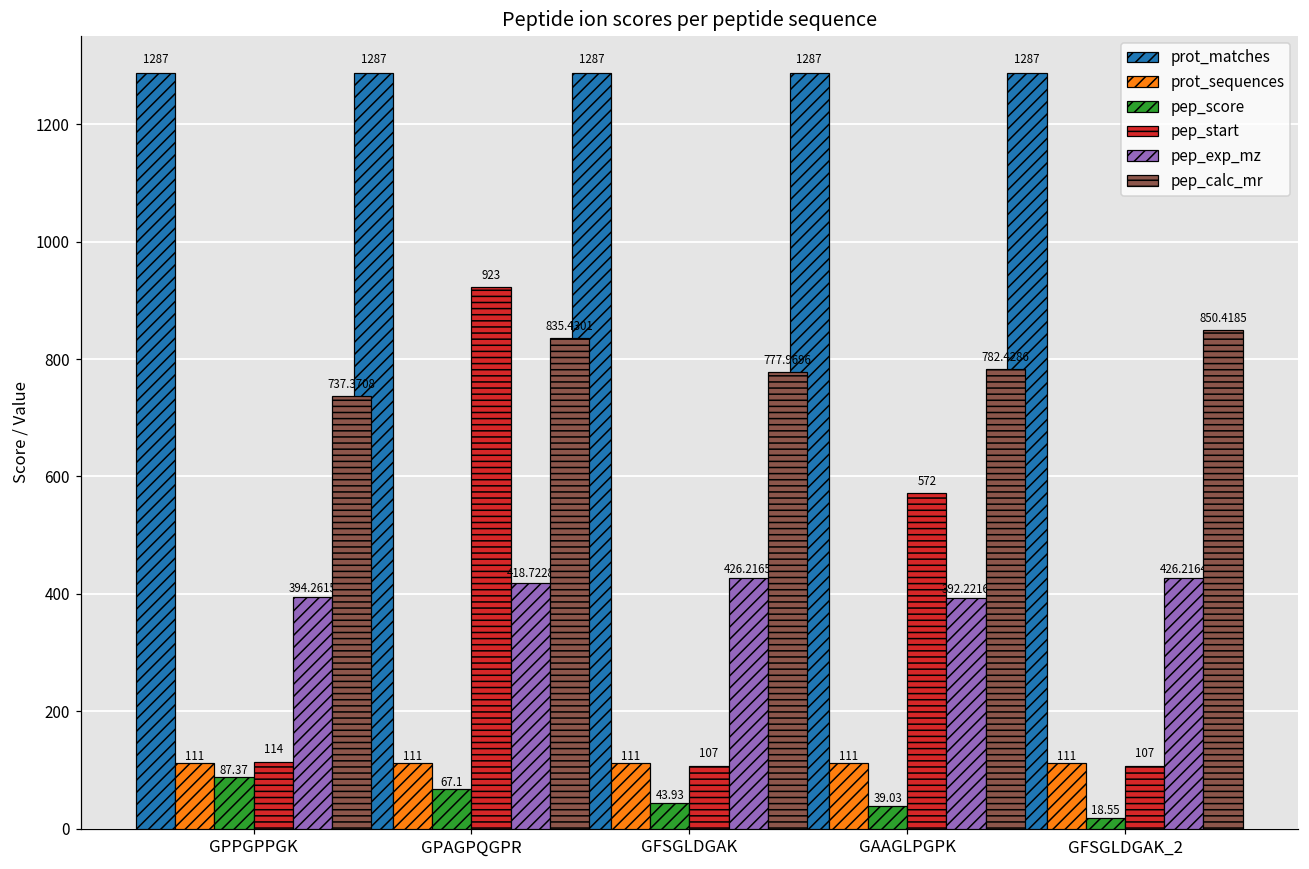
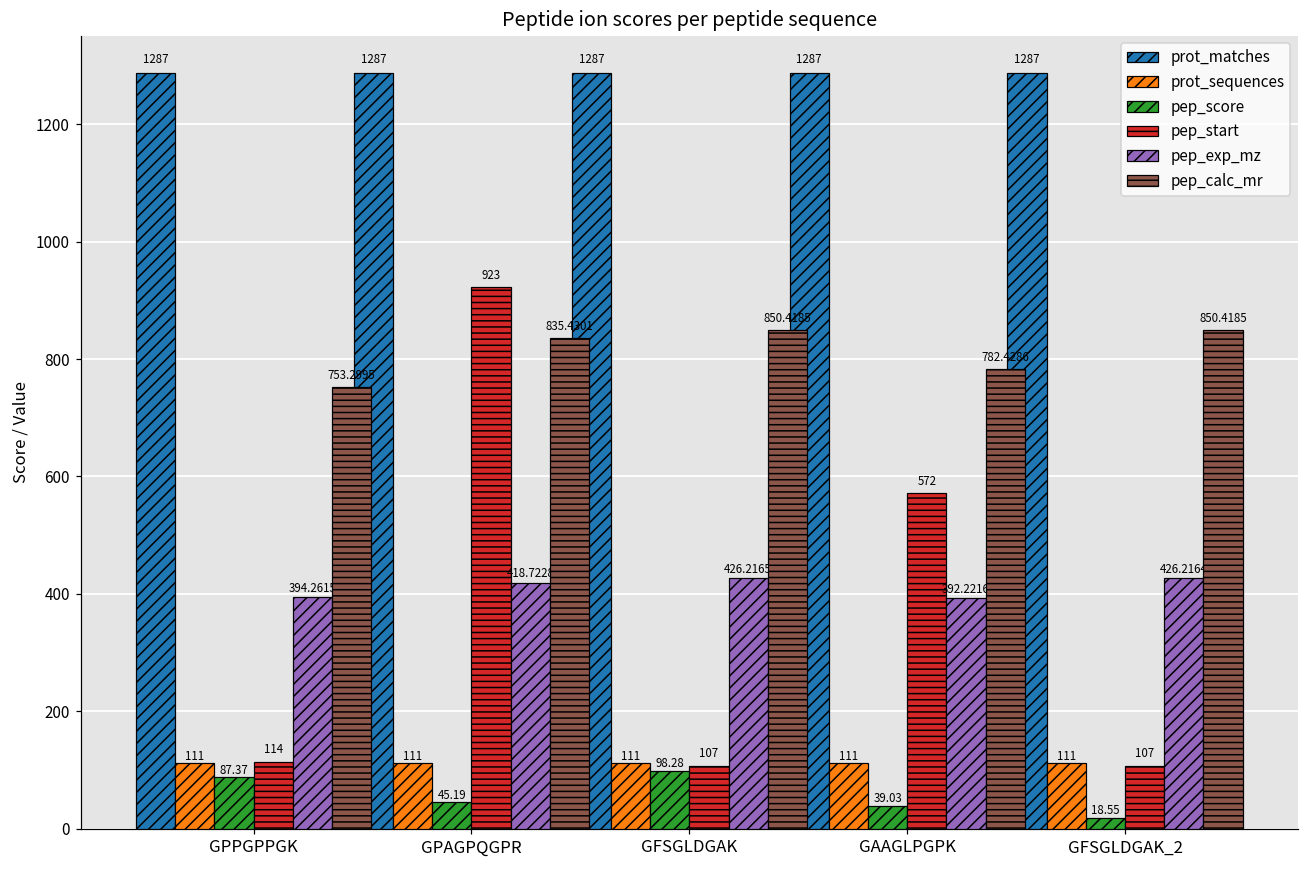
  {
    "prot_matches": {
      "GPPGPPGK": 1287,
      "GPAGPQGPR": 1287,
      "GFSGLDGAK": 1287,
      "GAAGLPGPK": 1287,
      "GFSGLDGAK_2": 1287
    },
    "prot_sequences": {
      "GPPGPPGK": 111,
      "GPAGPQGPR": 111,
      "GFSGLDGAK": 111,
      "GAAGLPGPK": 111,
      "GFSGLDGAK_2": 111
    },
    "pep_score": {
      "GPPGPPGK": 87.37,
-     "GPAGPQGPR": 67.1,
-     "GFSGLDGAK": 43.93,
+     "GPAGPQGPR": 45.19,
+     "GFSGLDGAK": 98.28,
      "GAAGLPGPK": 39.03,
      "GFSGLDGAK_2": 18.55
    },
    "pep_start": {
      "GPPGPPGK": 114,
      "GPAGPQGPR": 923,
      "GFSGLDGAK": 107,
      "GAAGLPGPK": 572,
      "GFSGLDGAK_2": 107
    },
    "pep_exp_mz": {
      "GPPGPPGK": 394.2615,
      "GPAGPQGPR": 418.7228,
      "GFSGLDGAK": 426.2165,
      "GAAGLPGPK": 392.2216,
      "GFSGLDGAK_2": 426.2164
    },
    "pep_calc_mr": {
-     "GPPGPPGK": 737.3708,
+     "GPPGPPGK": 753.2995,
      "GPAGPQGPR": 835.4301,
-     "GFSGLDGAK": 777.9696,
+     "GFSGLDGAK": 850.4185,
      "GAAGLPGPK": 782.4286,
      "GFSGLDGAK_2": 850.4185
    }
  }
